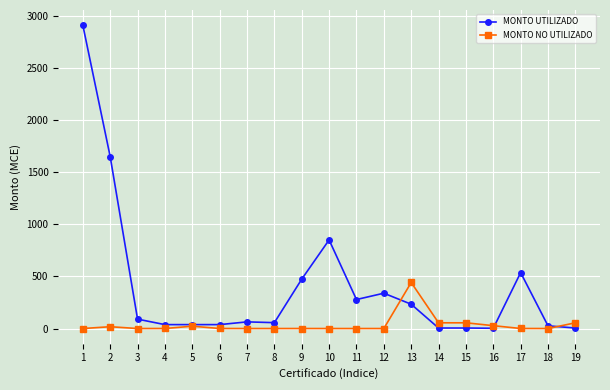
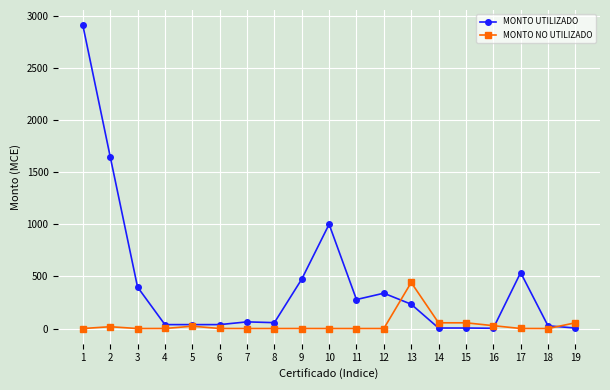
  {
    "MONTO UTILIZADO": {
      "1": 2910,
      "2": 1650,
-     "3": 90,
+     "3": 400,
      "4": 40,
      "6": 40,
      "7": 60,
      "8": 60,
      "9": 470,
-     "10": 850,
+     "10": 1000,
      "11": 280,
      "12": 340,
      "13": 230,
      "14": 10,
      "15": 10,
      "16": 0,
      "17": 540,
      "18": 30,
      "19": 10
    },
    "MONTO NO UTILIZADO": {
      "1": 0,
      "2": 20,
      "3": 0,
      "4": 0,
      "6": 0,
      "7": 0,
      "8": 0,
      "9": 0,
      "10": 0,
      "11": 0,
      "12": 0,
      "13": 440,
      "14": 50,
      "15": 50,
      "16": 30,
      "17": 0,
      "18": 0,
      "19": 60
    }
  }
